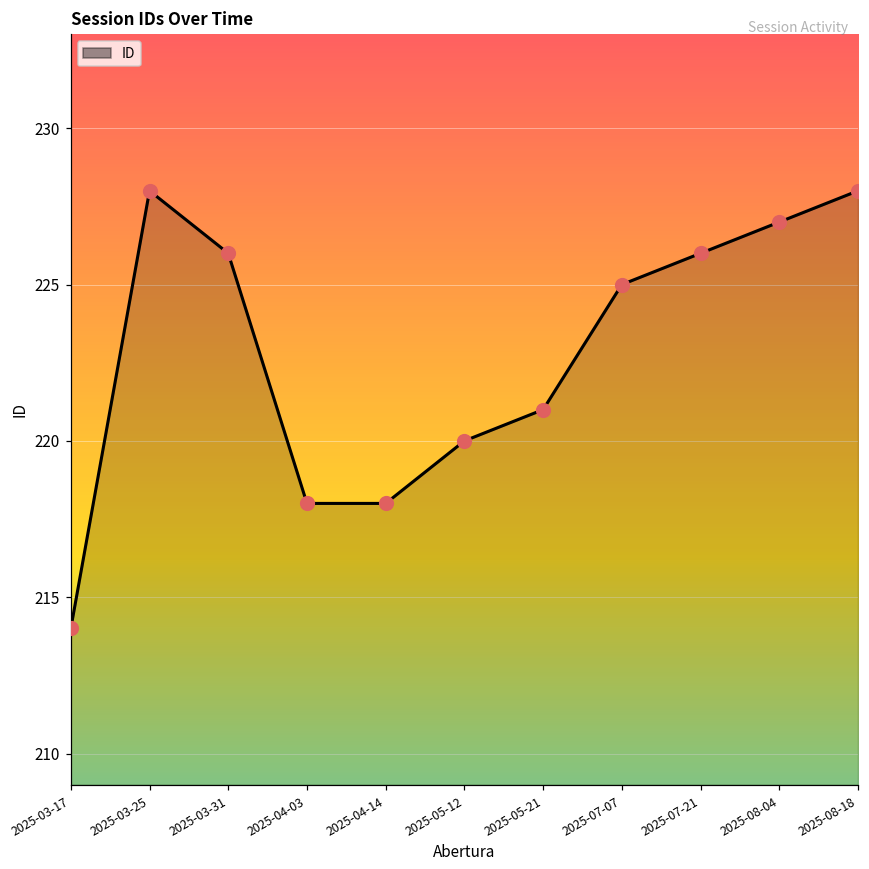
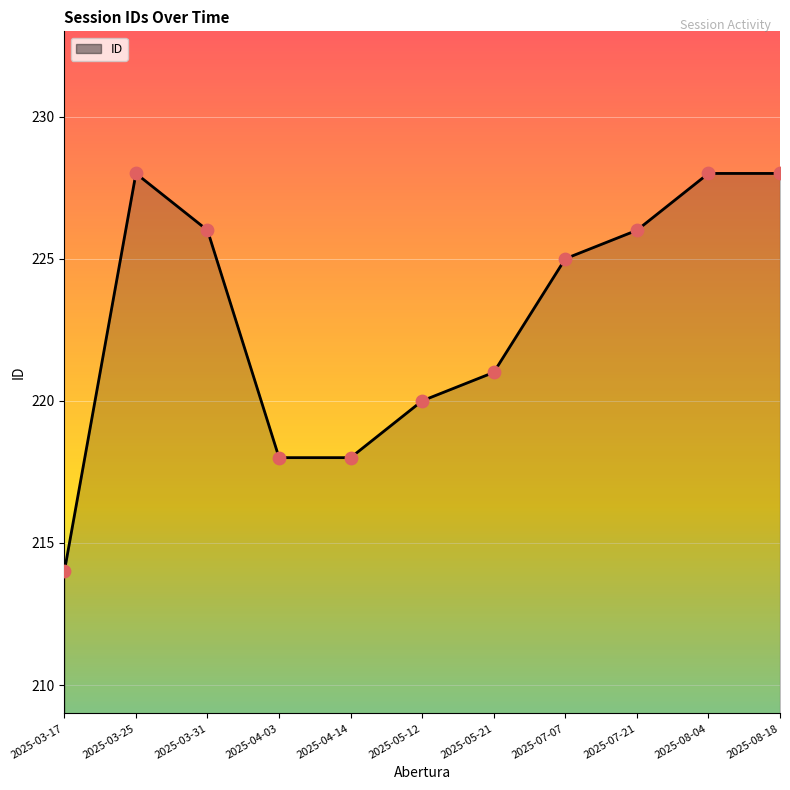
  {
    "2025-03-17": 214,
    "2025-03-25": 228,
    "2025-03-31": 226,
    "2025-04-03": 218,
    "2025-04-14": 218,
    "2025-05-12": 220,
    "2025-05-21": 221,
    "2025-07-07": 225,
    "2025-07-21": 226,
-   "2025-08-04": 227,
+   "2025-08-04": 228,
    "2025-08-18": 228
  }
